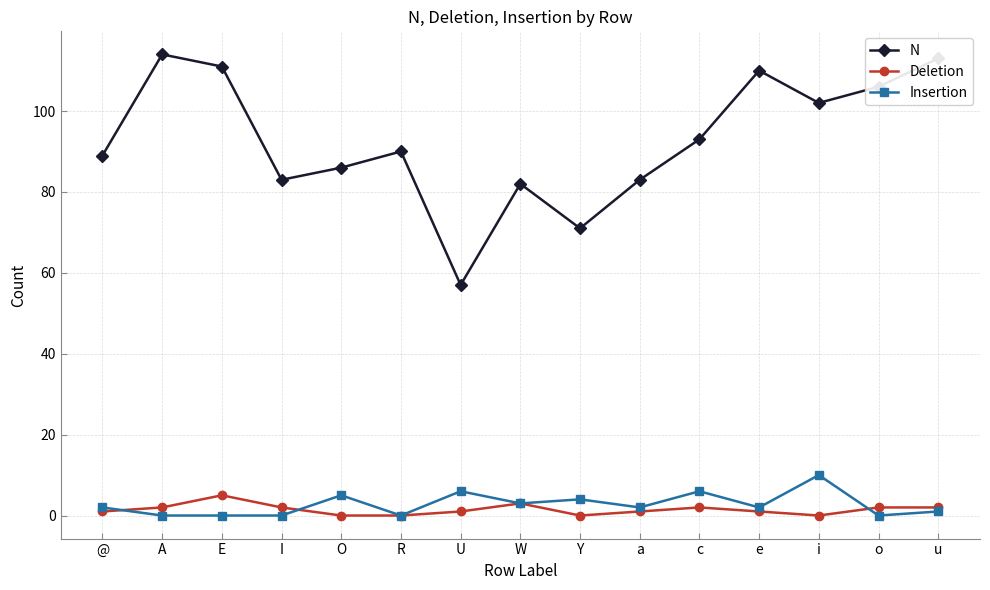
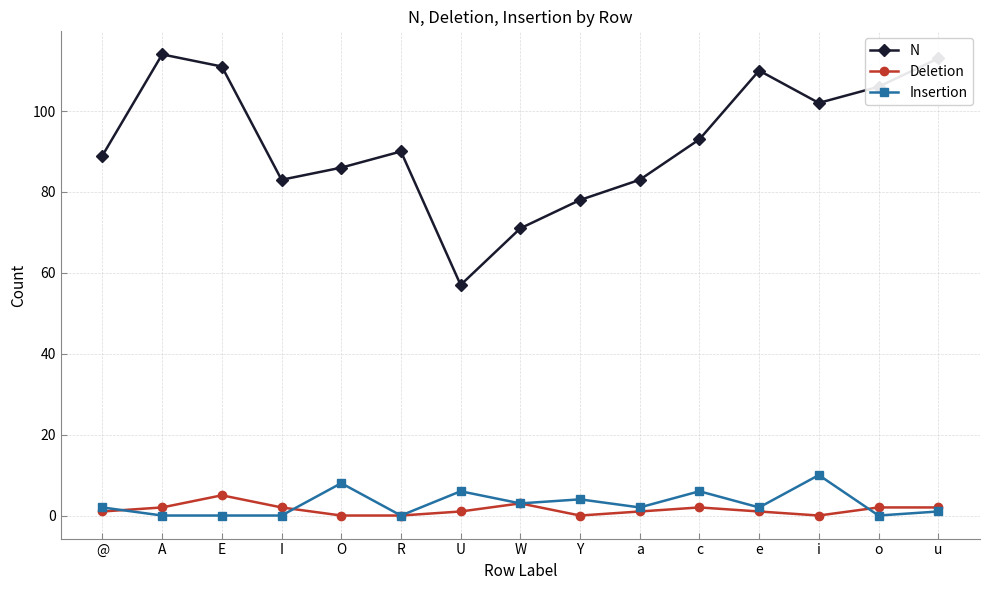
  {
    "N": {
      "@": 89,
      "A": 114,
      "E": 111,
      "I": 83,
      "O": 86,
      "R": 90,
      "U": 57,
-     "W": 82,
-     "Y": 71,
+     "W": 71,
+     "Y": 78,
      "a": 83,
      "c": 93,
      "e": 110,
      "i": 102
    },
    "Deletion": {
      "@": 1,
      "A": 2,
      "E": 5,
      "I": 2,
      "O": 0,
      "U": 1,
      "Y": 0,
      "a": 1,
      "c": 2,
      "e": 1,
      "i": 0,
      "o": 2,
      "u": 2
    },
    "Insertion": {
      "@": 2,
      "A": 0,
      "E": 0,
      "I": 0,
-     "O": 5,
+     "O": 8,
      "U": 6,
      "Y": 4,
      "a": 2,
      "c": 6,
      "e": 2,
      "i": 10,
      "o": 0,
      "u": 1
    }
  }
